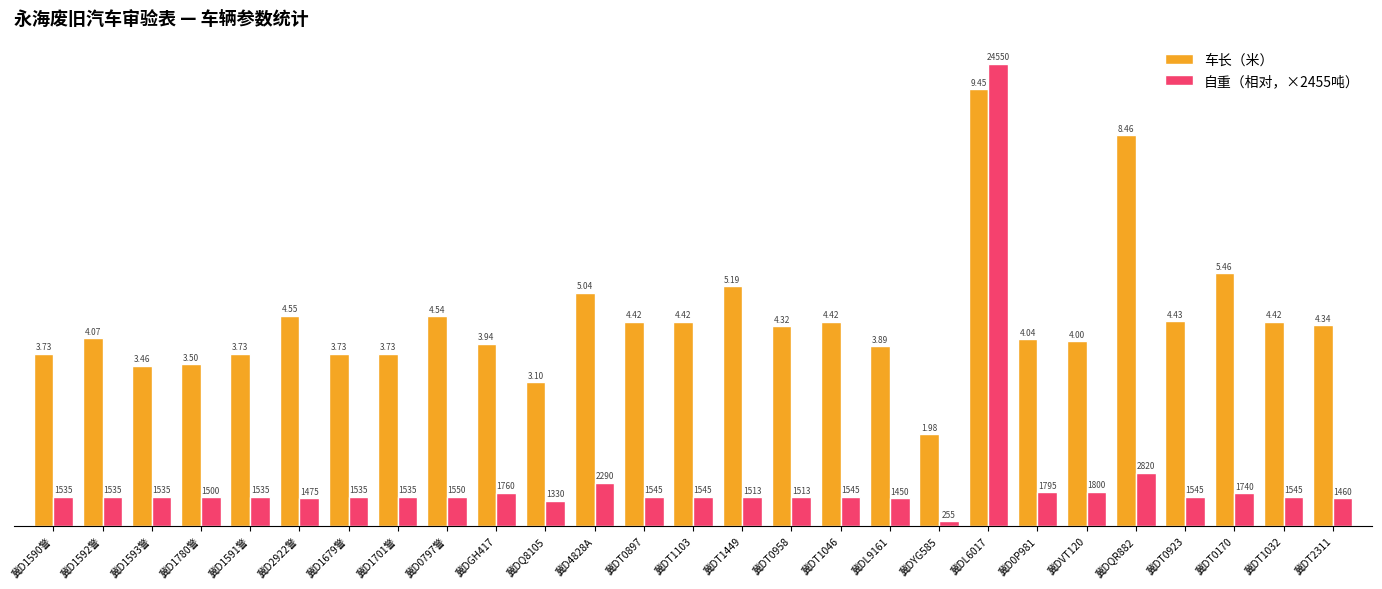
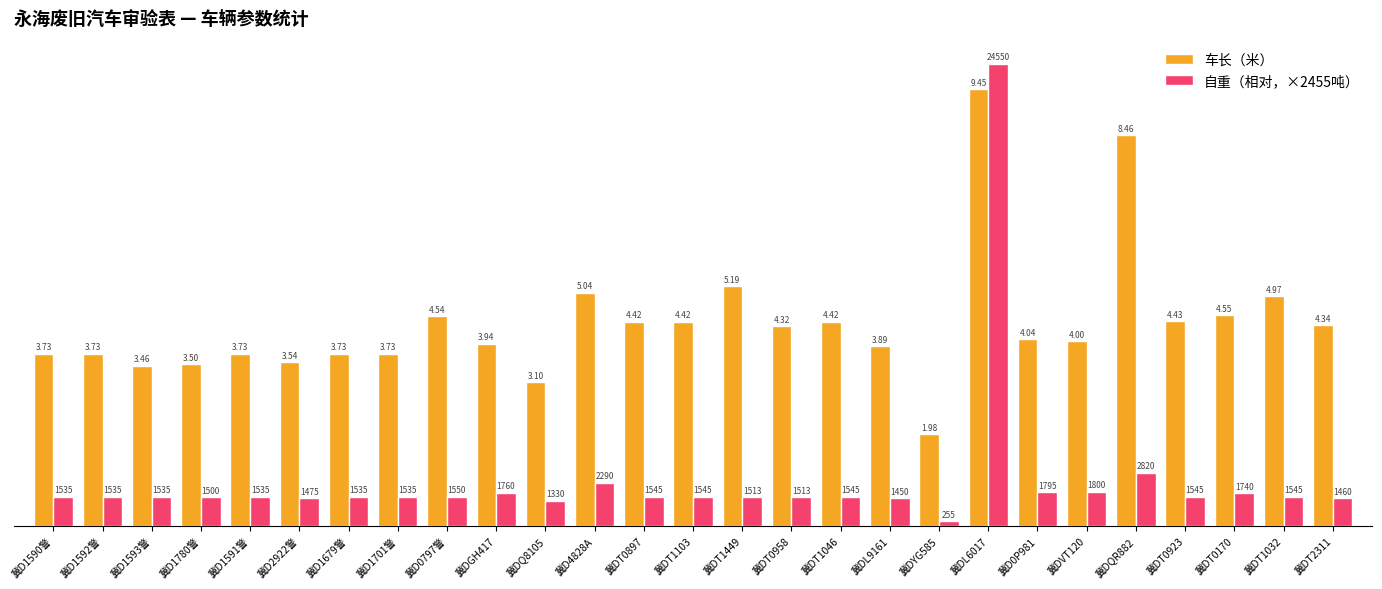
  {
    "车长（米）": {
      "冀D1590警": 3.73,
-     "冀D1592警": 4.07,
+     "冀D1592警": 3.73,
      "冀D1593警": 3.46,
      "冀D1780警": 3.50,
      "冀D1591警": 3.73,
-     "冀D2922警": 4.55,
+     "冀D2922警": 3.54,
      "冀D1679警": 3.73,
      "冀D1701警": 3.73,
      "冀D0797警": 4.54,
      "冀DGH417": 3.94,
      "冀DQ8105": 3.10,
      "冀D4828A": 5.04,
      "冀DT0897": 4.42,
      "冀DT1103": 4.42,
      "冀DT1449": 5.19,
      "冀DT0958": 4.32,
      "冀DT1046": 4.42,
      "冀DL9161": 3.89,
      "冀DYG585": 1.98,
      "冀DL6017": 9.45,
      "冀D0P981": 4.04,
      "冀DVT120": 4.00,
      "冀DQR882": 8.46,
      "冀DT0923": 4.43,
-     "冀DT0170": 5.46,
-     "冀DT1032": 4.42,
+     "冀DT0170": 4.55,
+     "冀DT1032": 4.97,
      "冀DT2311": 4.34
    }
  }
